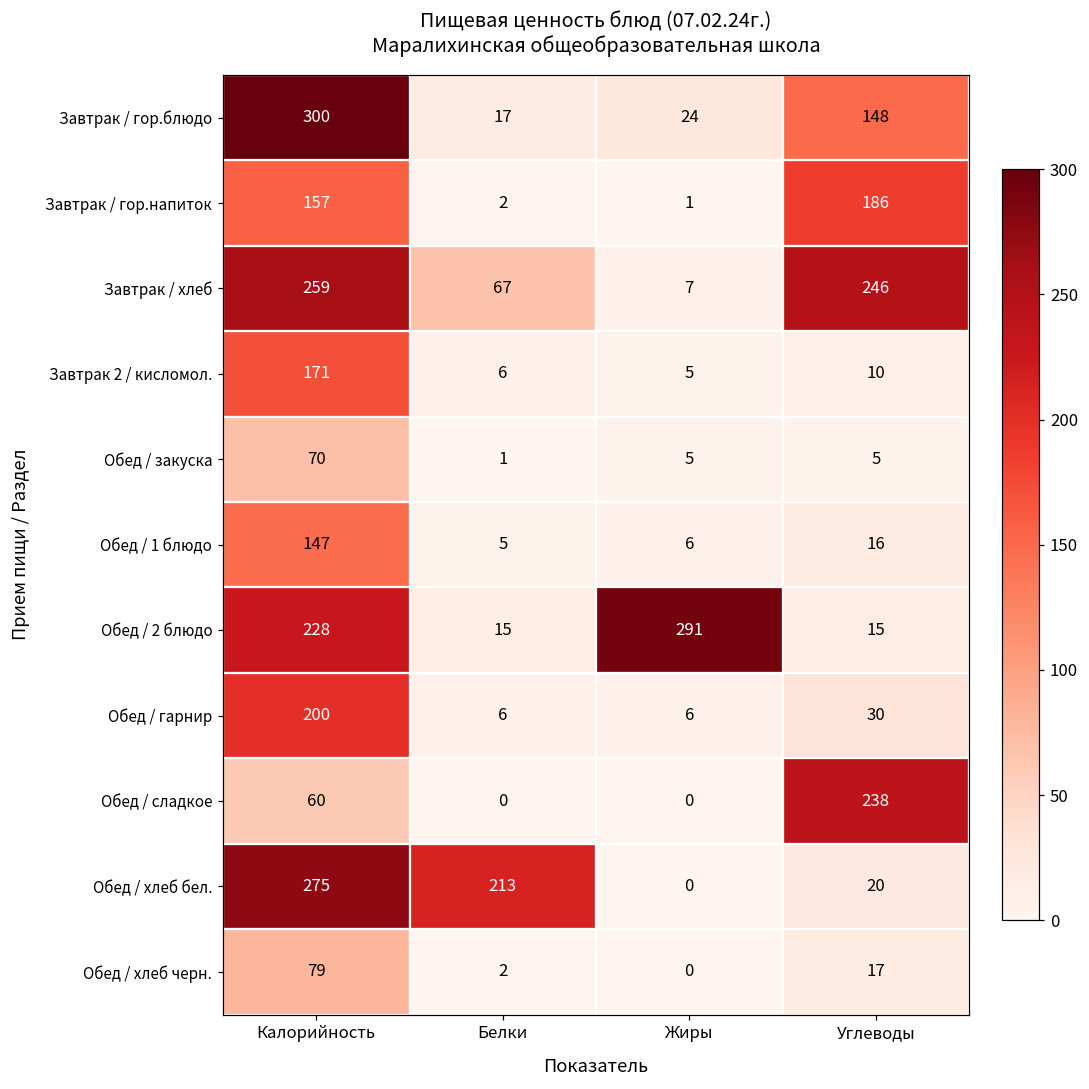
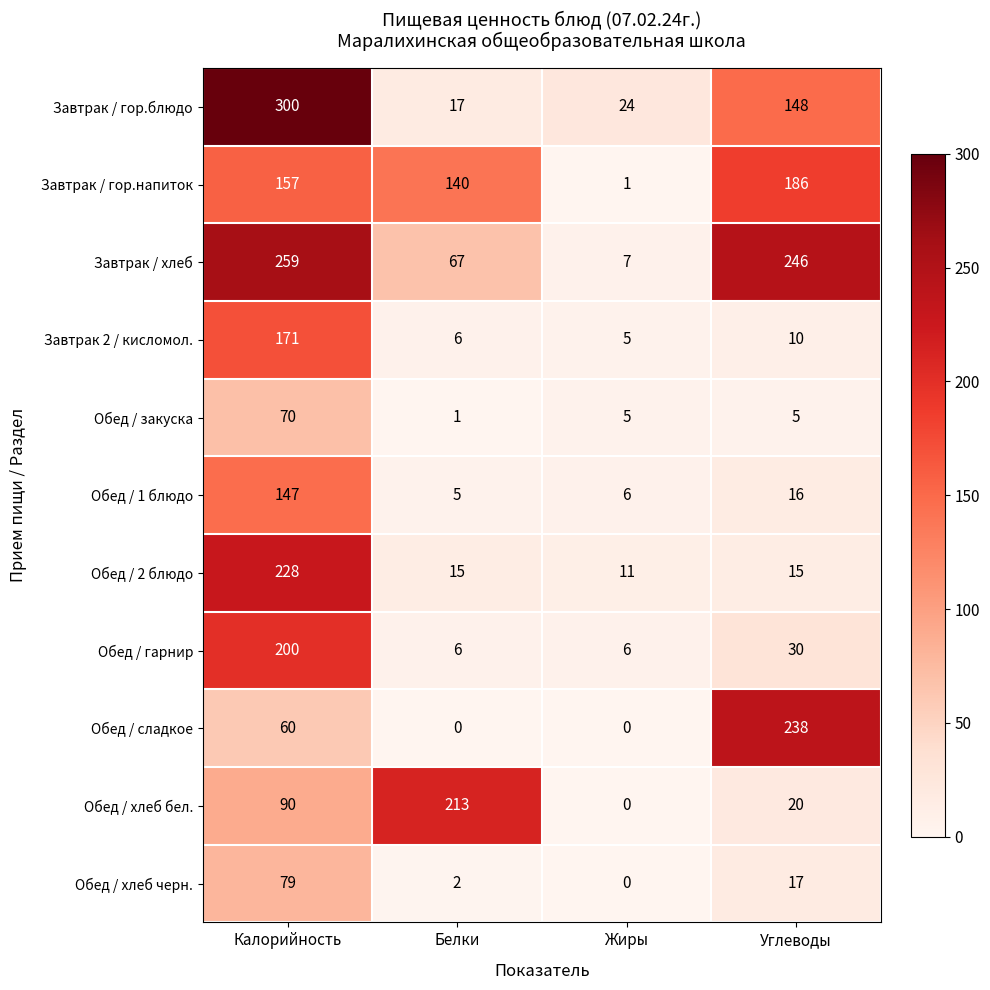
  {
    "Завтрак / гор.блюдо": {
      "Калорийность": 300,
      "Белки": 17,
      "Жиры": 24,
      "Углеводы": 148
    },
    "Завтрак / гор.напиток": {
      "Калорийность": 157,
-     "Белки": 2,
+     "Белки": 140,
      "Жиры": 1,
      "Углеводы": 186
    },
    "Завтрак / хлеб": {
      "Калорийность": 259,
      "Белки": 67,
      "Жиры": 7,
      "Углеводы": 246
    },
    "Завтрак 2 / кисломол.": {
      "Калорийность": 171,
      "Белки": 6,
      "Жиры": 5,
      "Углеводы": 10
    },
    "Обед / закуска": {
      "Калорийность": 70,
      "Белки": 1,
      "Жиры": 5,
      "Углеводы": 5
    },
    "Обед / 1 блюдо": {
      "Калорийность": 147,
      "Белки": 5,
      "Жиры": 6,
      "Углеводы": 16
    },
    "Обед / 2 блюдо": {
      "Калорийность": 228,
      "Белки": 15,
-     "Жиры": 291,
+     "Жиры": 11,
      "Углеводы": 15
    },
    "Обед / гарнир": {
      "Калорийность": 200,
      "Белки": 6,
      "Жиры": 6,
      "Углеводы": 30
    },
    "Обед / сладкое": {
      "Калорийность": 60,
      "Белки": 0,
      "Жиры": 0,
      "Углеводы": 238
    },
    "Обед / хлеб бел.": {
-     "Калорийность": 275,
+     "Калорийность": 90,
      "Белки": 213,
      "Жиры": 0,
      "Углеводы": 20
    },
    "Обед / хлеб черн.": {
      "Калорийность": 79,
      "Белки": 2,
      "Жиры": 0,
      "Углеводы": 17
    }
  }
